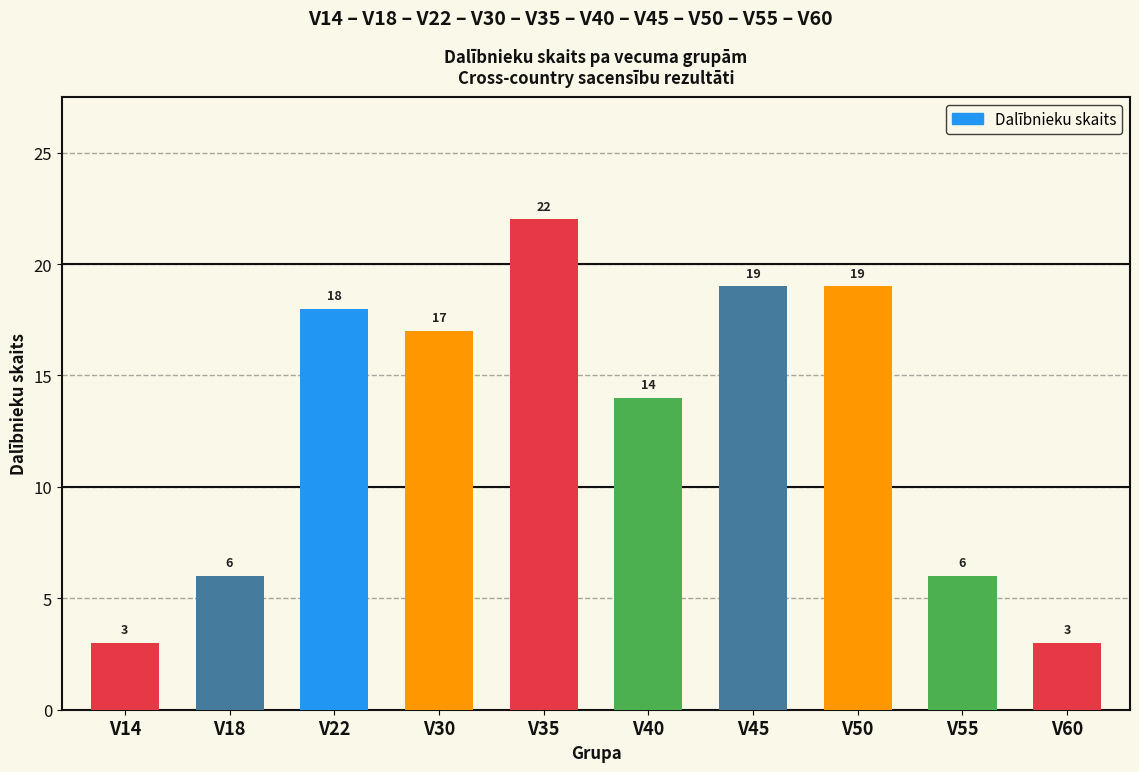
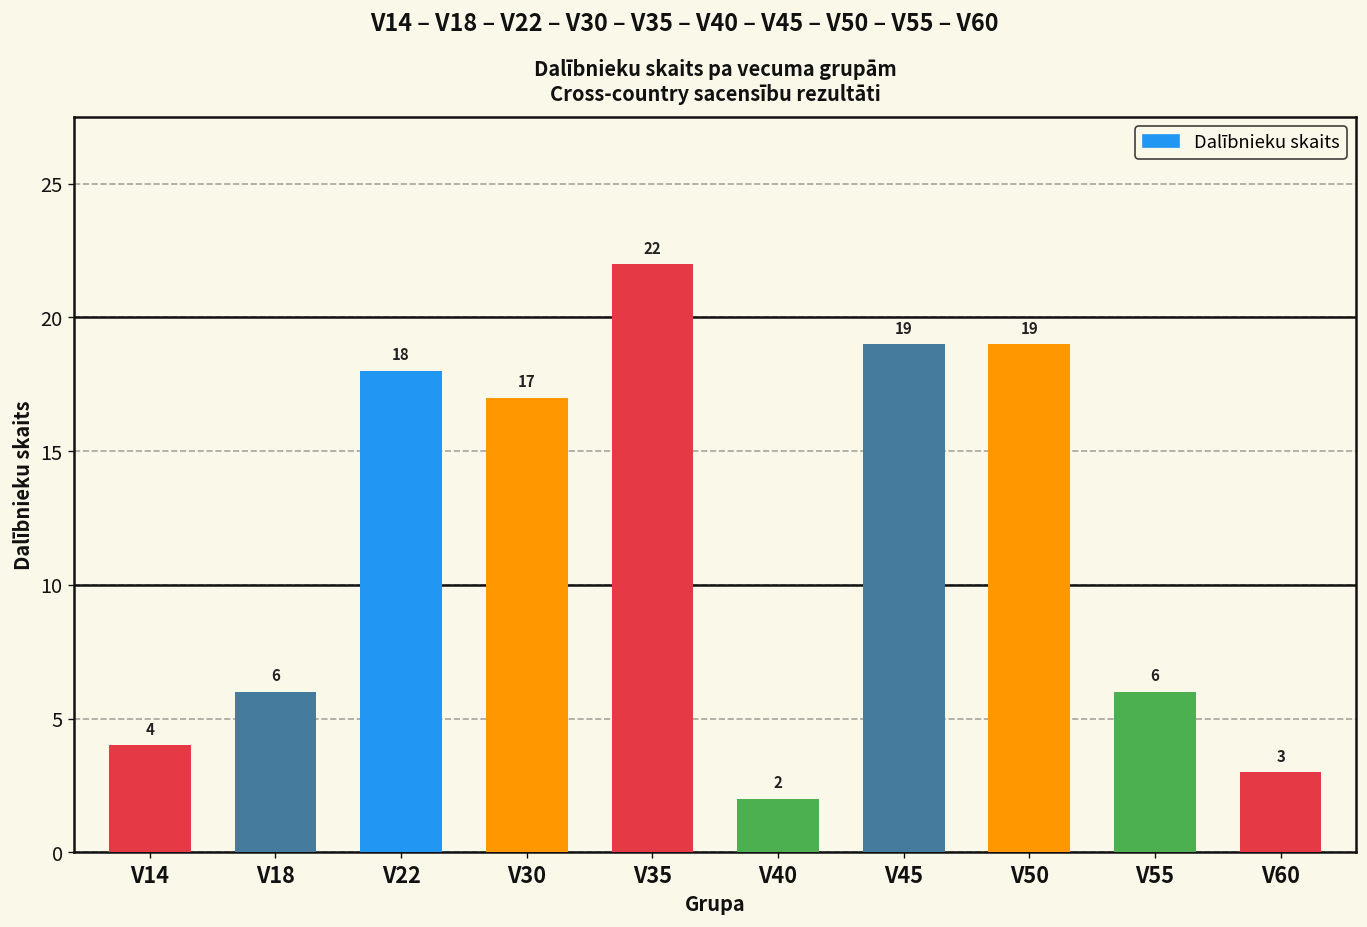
  {
-   "V14": 3,
+   "V14": 4,
    "V18": 6,
    "V22": 18,
    "V30": 17,
    "V35": 22,
-   "V40": 14,
+   "V40": 2,
    "V45": 19,
    "V50": 19,
    "V55": 6,
    "V60": 3
  }
